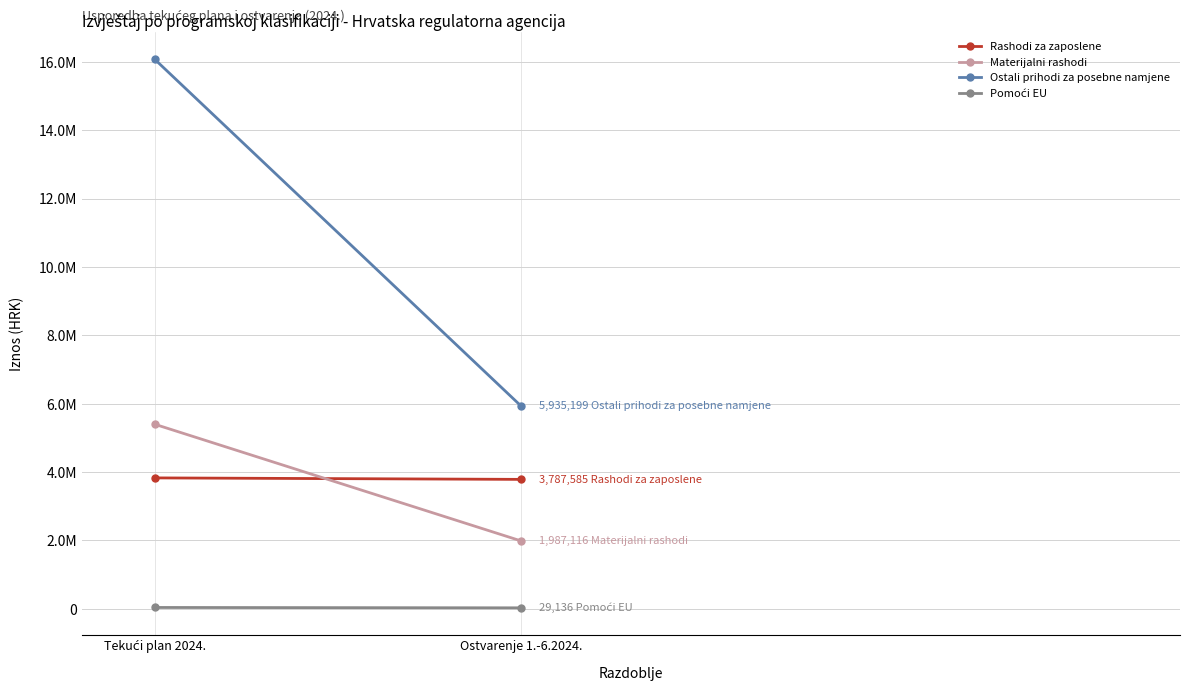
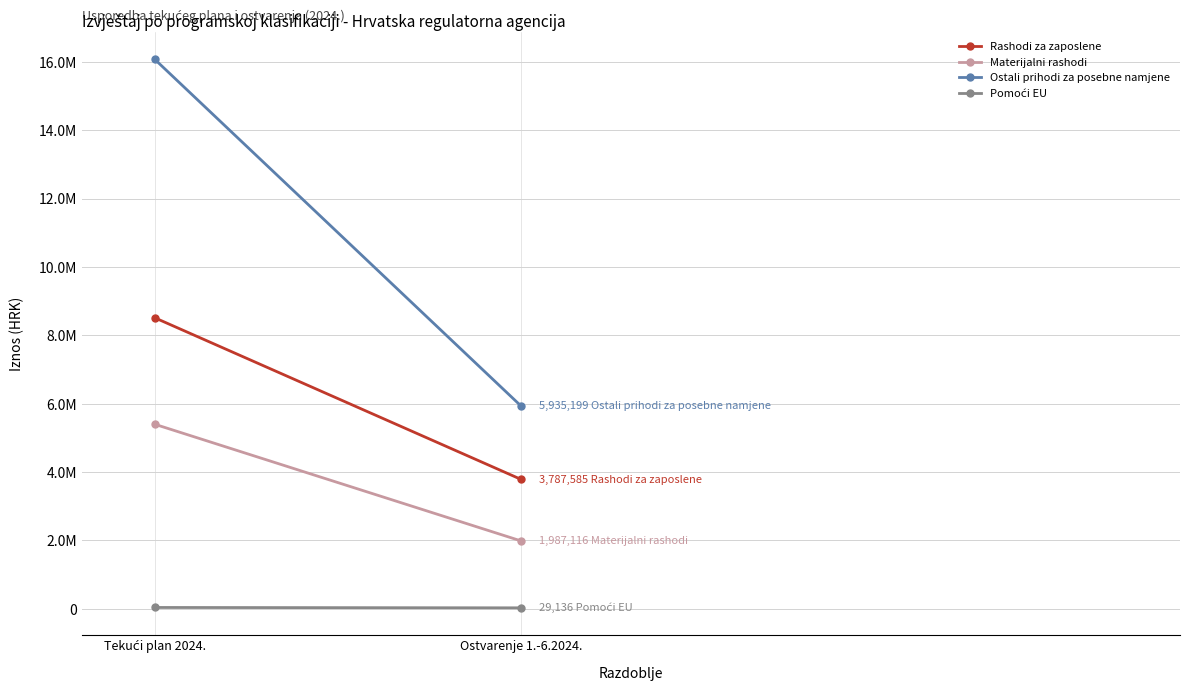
  {
    "Rashodi za zaposlene": {
-     "Tekući plan 2024.": "3800000"
+     "Tekući plan 2024.": "8500000"
    },
    "Materijalni rashodi": {
      "Ostvarenje 1.-6.2024.": "1,987,116"
    }
  }
